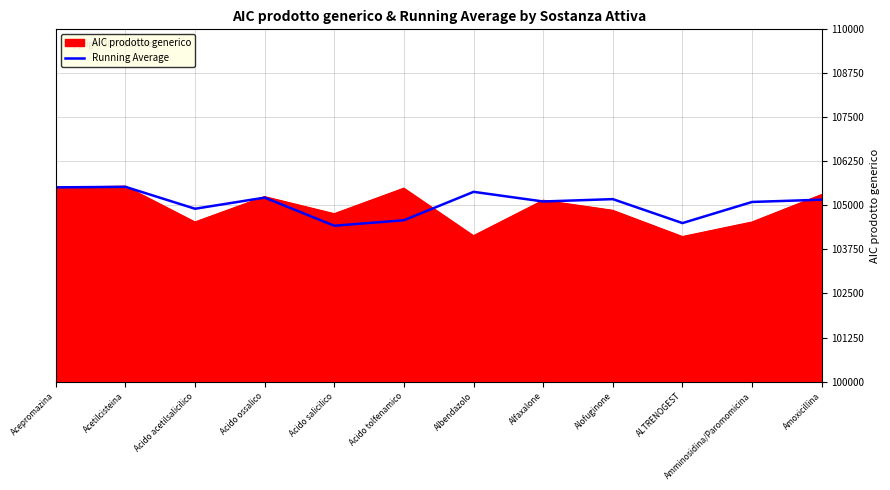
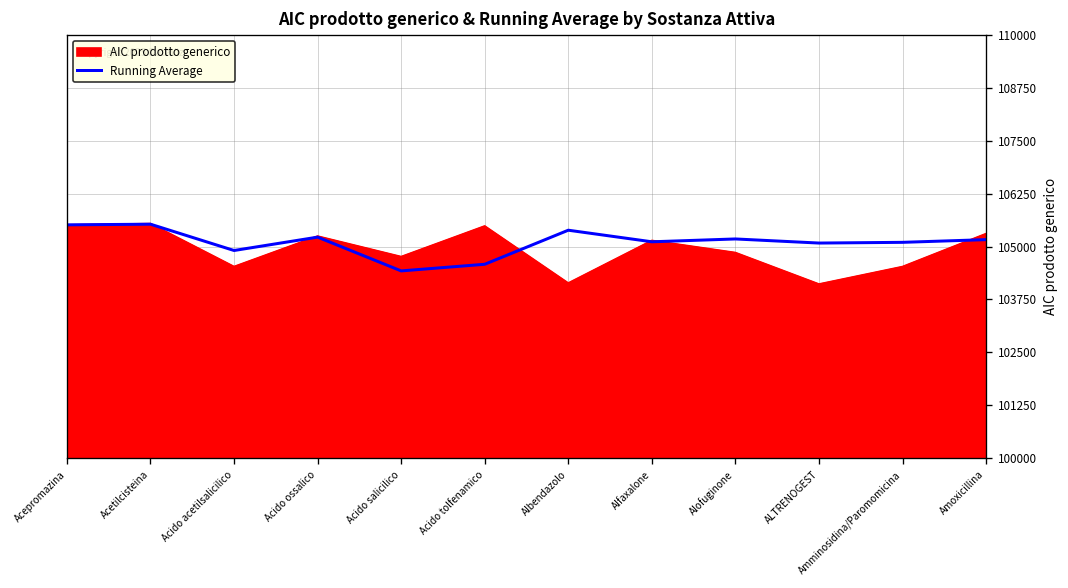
  {
    "AIC prodotto generico": {
      "Acido acetilsalicilico": 104500,
      "Acido salicilico": 104800,
      "Acido tolfenamico": 105500,
      "Albendazolo": 104100,
      "Alofuginone": 104900,
      "ALTRENOGEST": 104100,
      "Amminosidina/Paromomicina": 104500,
      "Amoxicillina": 105300
    },
    "Running Average": {
      "Acido acetilsalicilico": 104900,
      "Acido salicilico": 104400,
      "Acido tolfenamico": 104600,
      "Albendazolo": 105400,
      "Alofuginone": 105200,
-     "ALTRENOGEST": 104500,
+     "ALTRENOGEST": 105100,
      "Amminosidina/Paromomicina": 105100,
      "Amoxicillina": 105200
    }
  }
